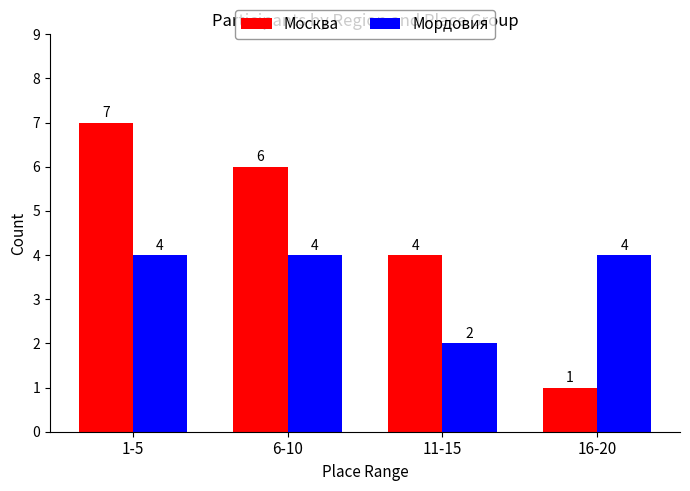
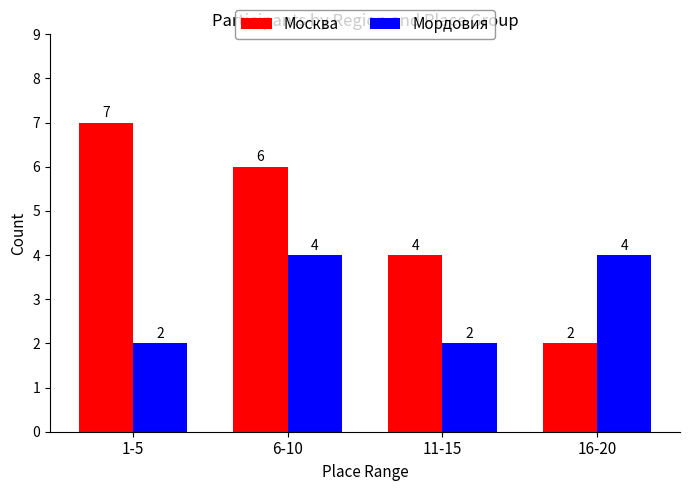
  {
    "Москва": {
      "1-5": 7,
      "6-10": 6,
      "11-15": 4,
-     "16-20": 1
+     "16-20": 2
    },
    "Мордовия": {
-     "1-5": 4,
+     "1-5": 2,
      "6-10": 4,
      "11-15": 2,
      "16-20": 4
    }
  }
